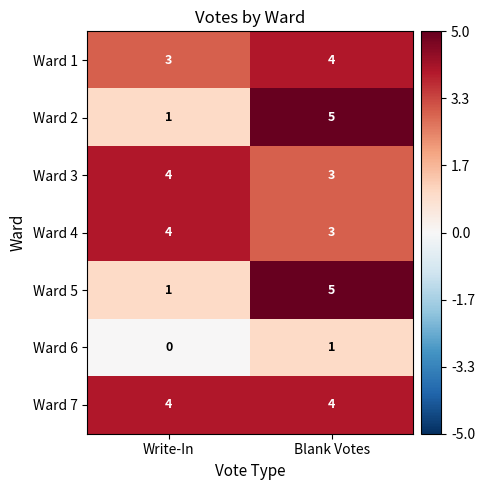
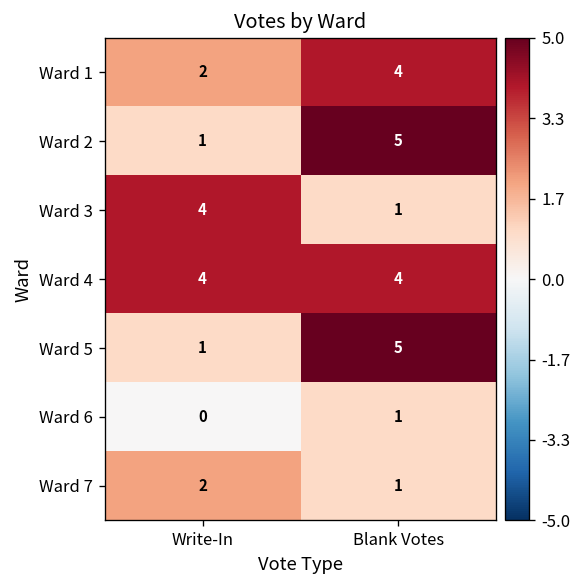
  {
    "Ward 1": {
-     "Write-In": 3,
+     "Write-In": 2,
      "Blank Votes": 4
    },
    "Ward 2": {
      "Write-In": 1,
      "Blank Votes": 5
    },
    "Ward 3": {
      "Write-In": 4,
-     "Blank Votes": 3
+     "Blank Votes": 1
    },
    "Ward 4": {
      "Write-In": 4,
-     "Blank Votes": 3
+     "Blank Votes": 4
    },
    "Ward 5": {
      "Write-In": 1,
      "Blank Votes": 5
    },
    "Ward 6": {
      "Write-In": 0,
      "Blank Votes": 1
    },
    "Ward 7": {
-     "Write-In": 4,
-     "Blank Votes": 4
+     "Write-In": 2,
+     "Blank Votes": 1
    }
  }
